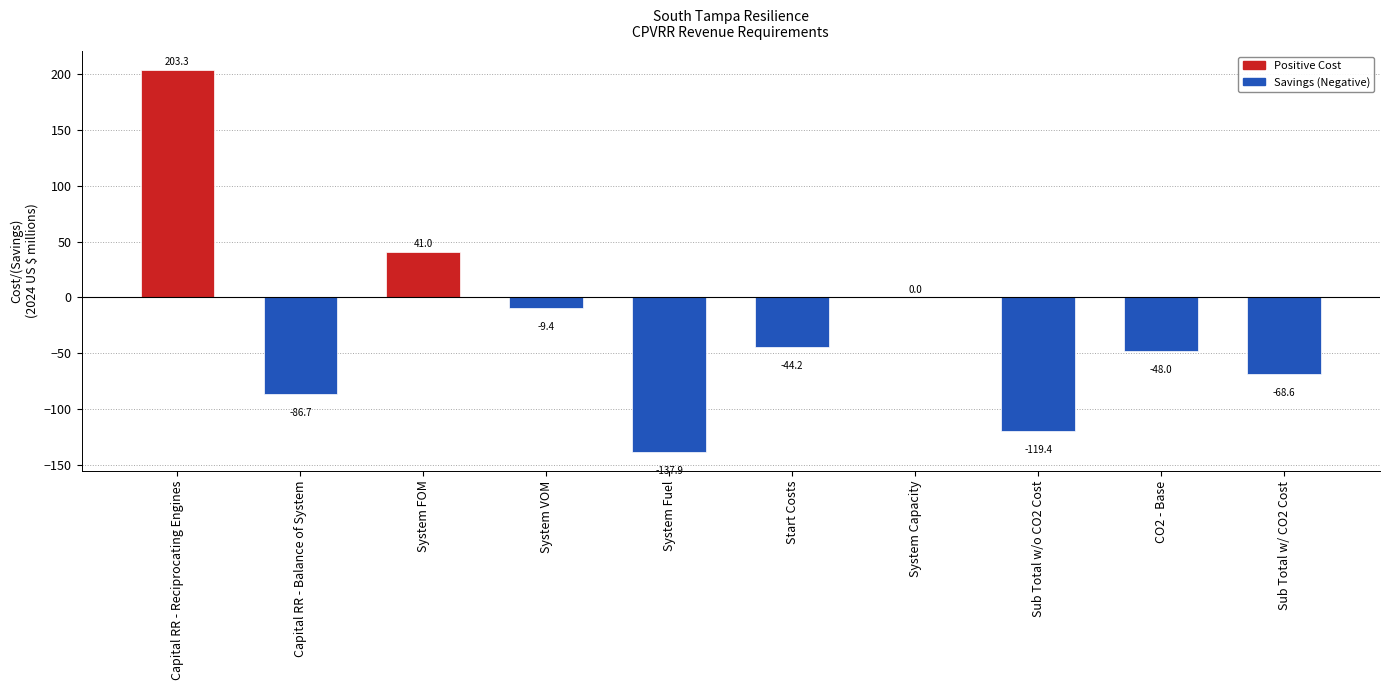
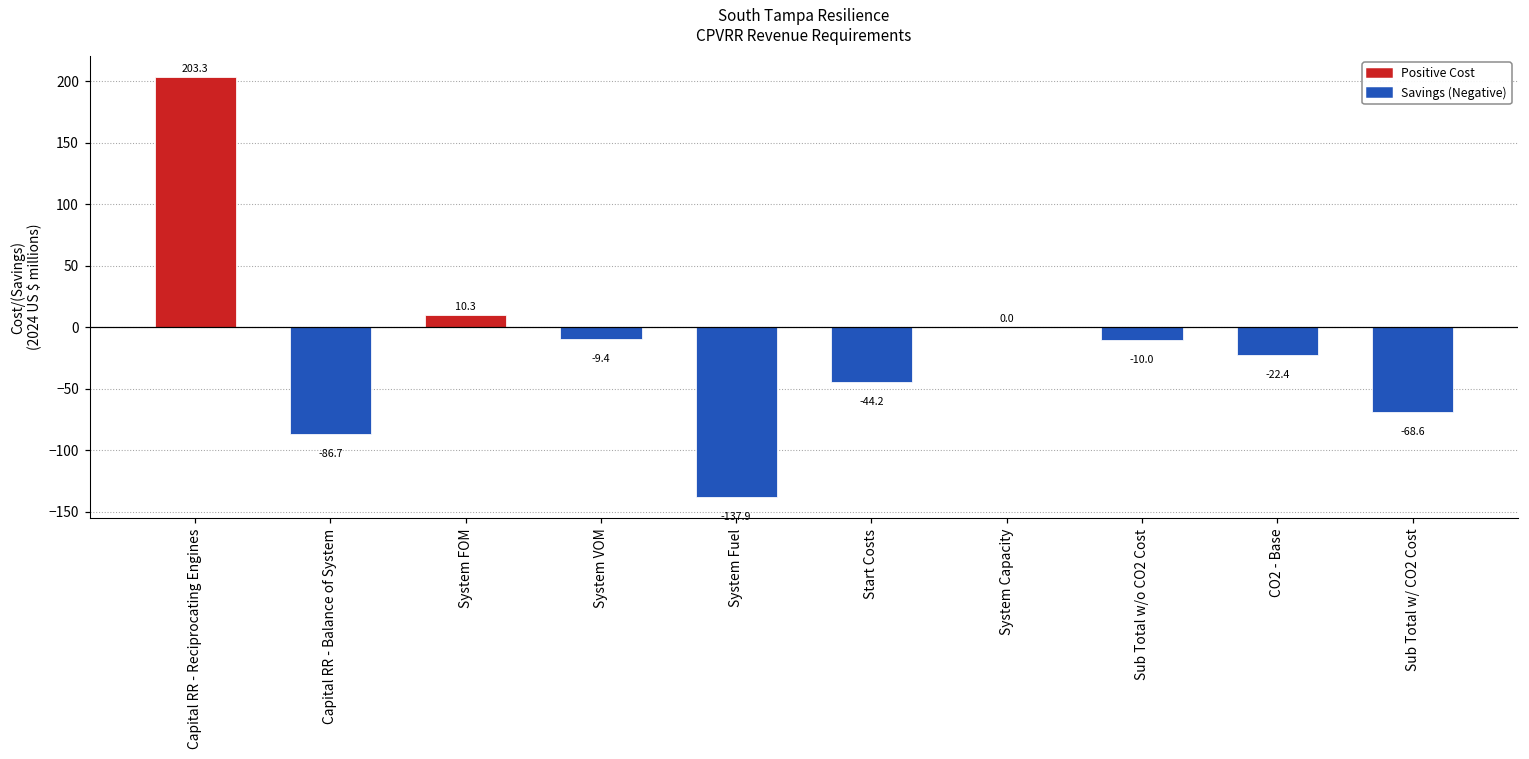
  {
    "Capital RR - Reciprocating Engines": 203.3,
    "Capital RR - Balance of System": -86.7,
-   "System FOM": 41.0,
+   "System FOM": 10.3,
    "System VOM": -9.4,
    "System Fuel": -137.9,
    "Start Costs": -44.2,
    "System Capacity": 0.0,
-   "Sub Total w/o CO2 Cost": -119.4,
-   "CO2 - Base": -48.0,
+   "Sub Total w/o CO2 Cost": -10.0,
+   "CO2 - Base": -22.4,
    "Sub Total w/ CO2 Cost": -68.6
  }
